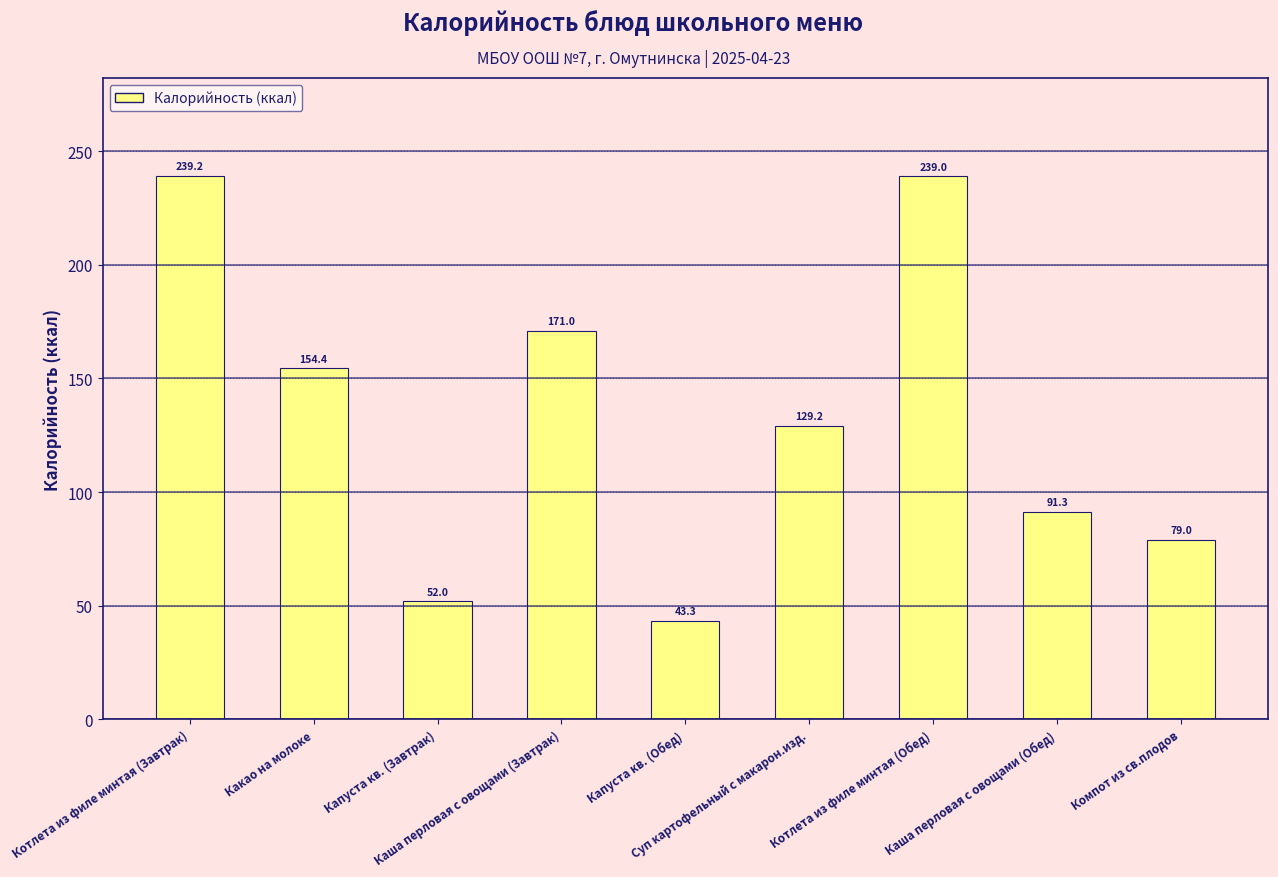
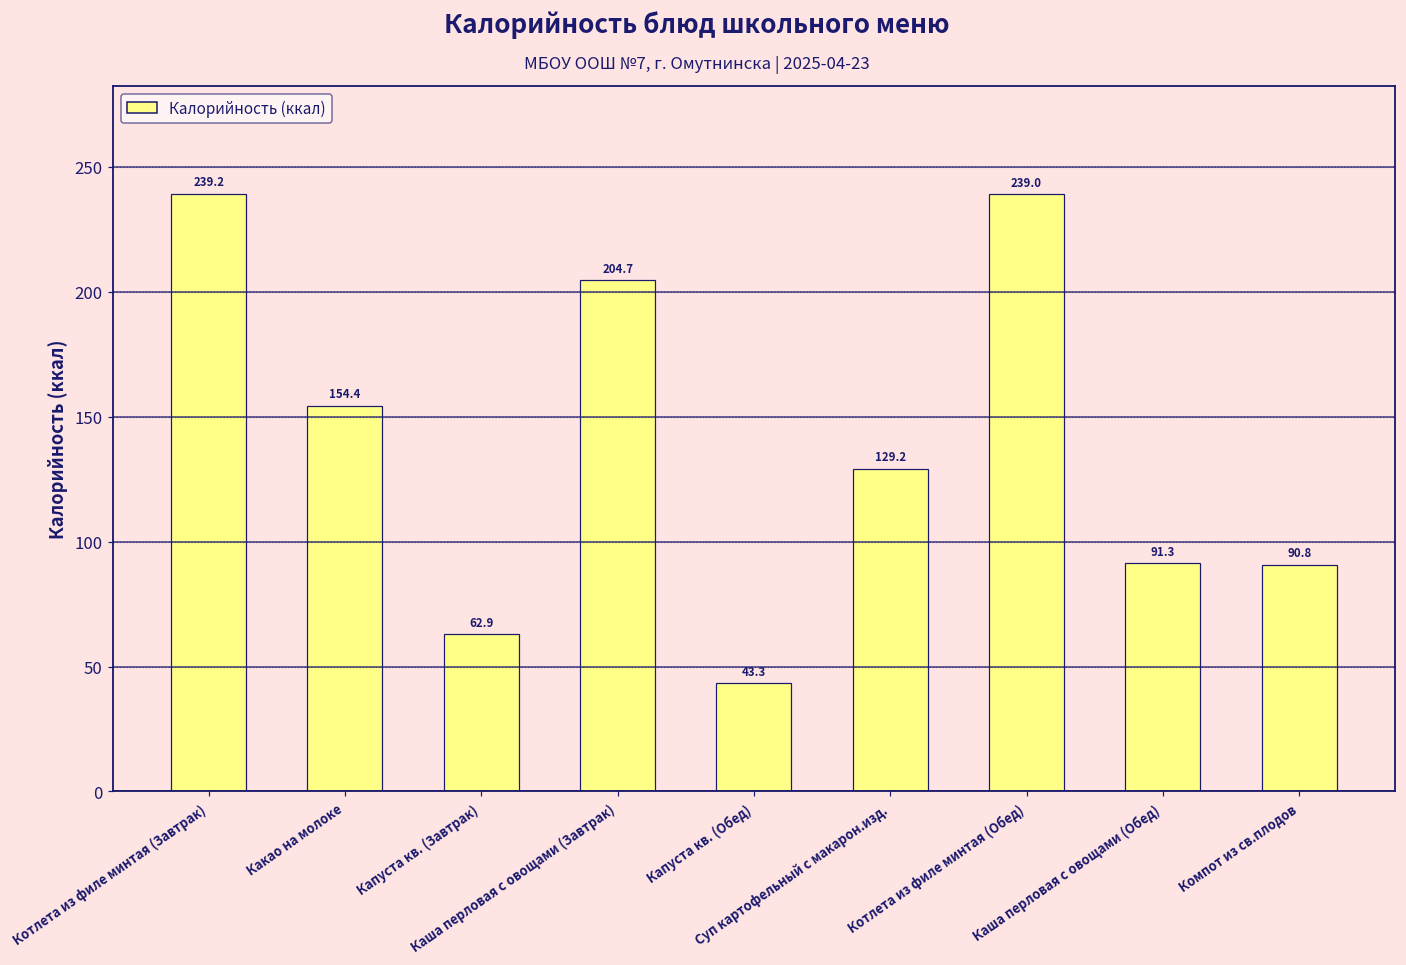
  {
    "Котлета из филе минтая (Завтрак)": 239.2,
    "Какао на молоке": 154.4,
-   "Капуста кв. (Завтрак)": 52.0,
-   "Каша перловая с овощами (Завтрак)": 171.0,
+   "Капуста кв. (Завтрак)": 62.9,
+   "Каша перловая с овощами (Завтрак)": 204.7,
    "Капуста кв. (Обед)": 43.3,
    "Суп картофельный с макарон.изд.": 129.2,
    "Котлета из филе минтая (Обед)": 239.0,
    "Каша перловая с овощами (Обед)": 91.3,
-   "Компот из св.плодов": 79.0
+   "Компот из св.плодов": 90.8
  }
